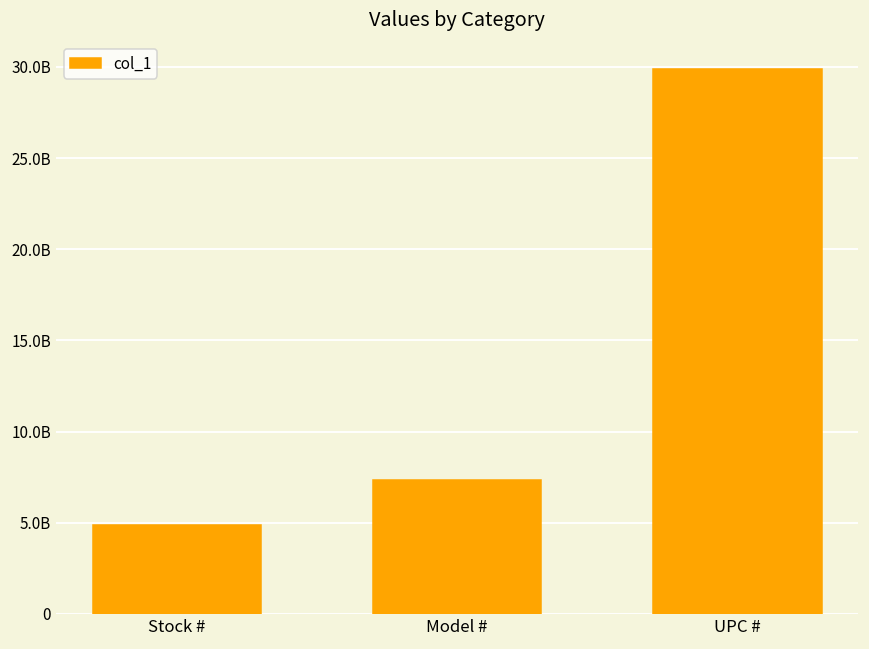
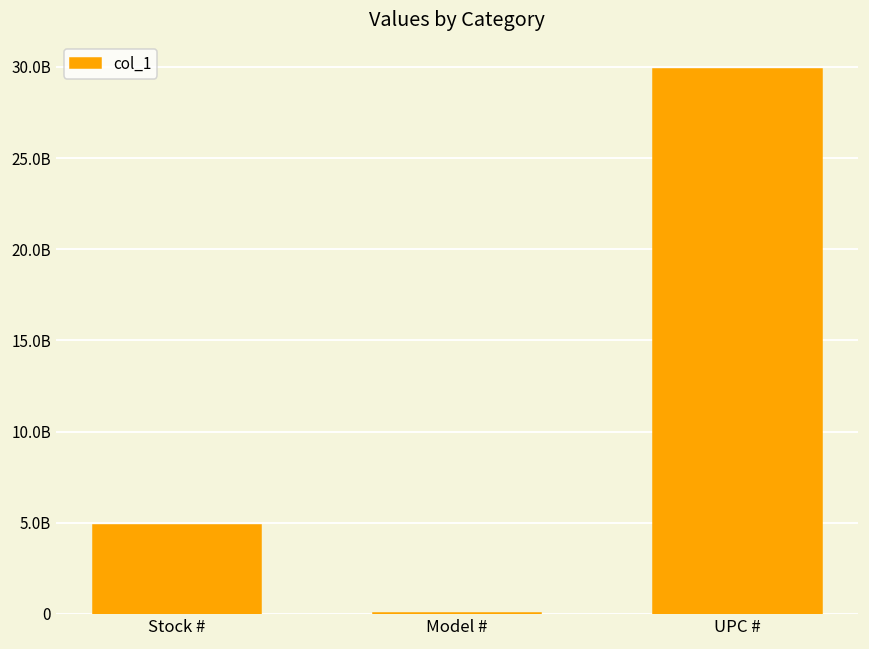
  {
    "Stock #": 4900000000,
-   "Model #": 7300000000,
+   "Model #": 100000000,
    "UPC #": 29900000000
  }
